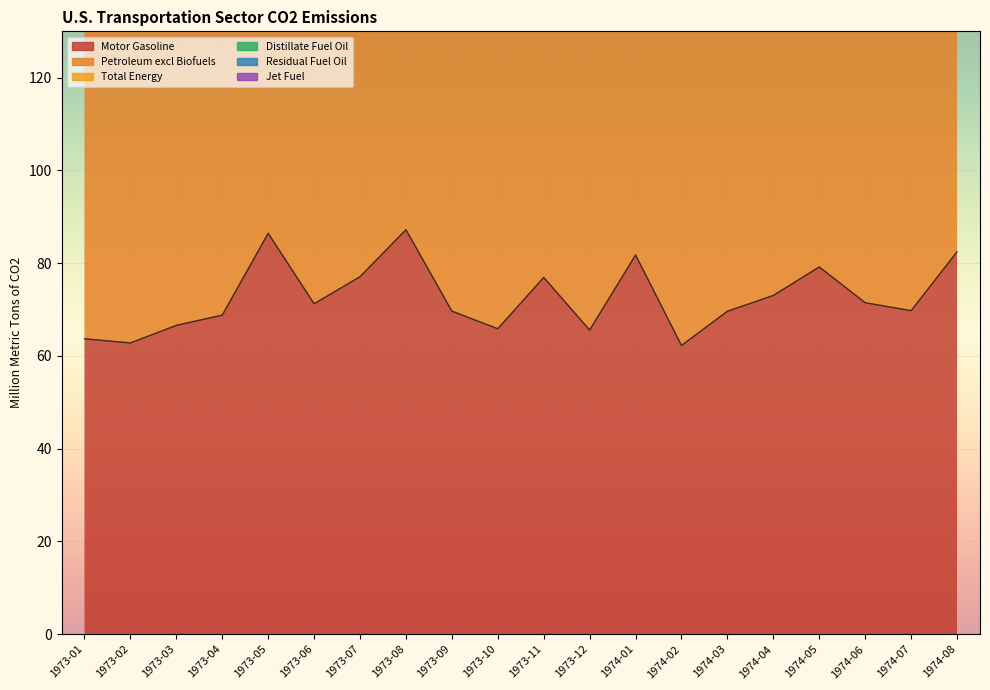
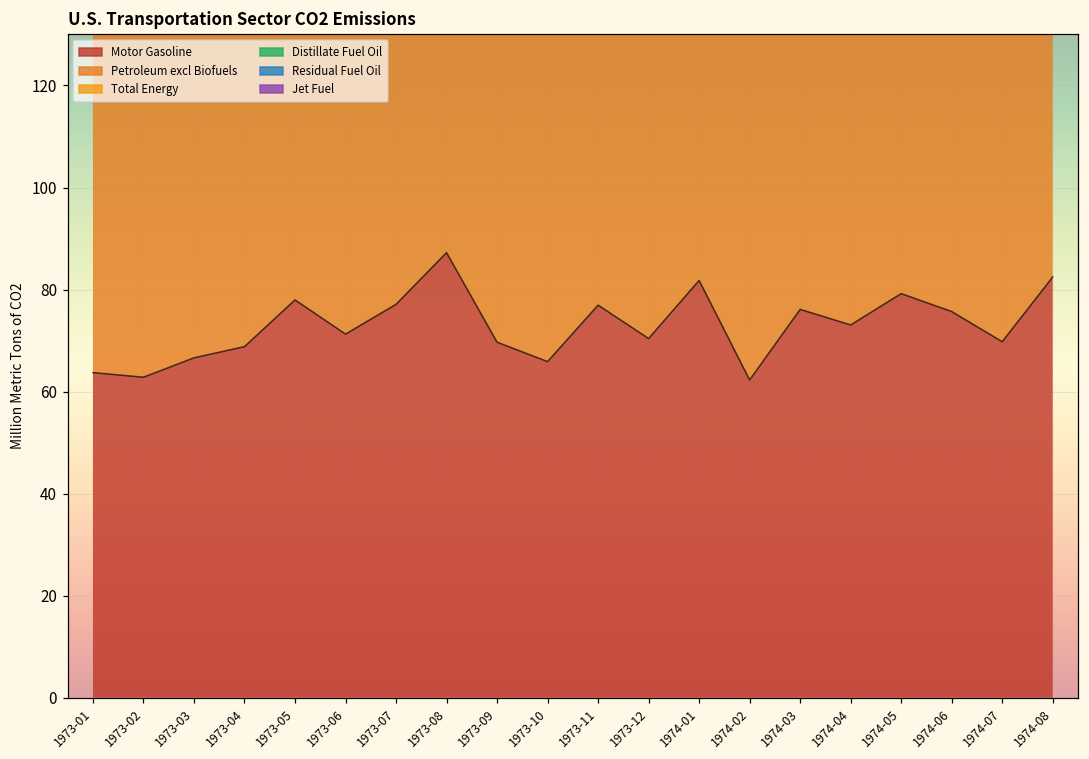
  {
    "Motor Gasoline": {
      "1973-01": 64,
      "1973-02": 63,
      "1973-03": 67,
      "1973-04": 69,
-     "1973-05": 86,
+     "1973-05": 78,
      "1973-06": 71,
      "1973-07": 77,
      "1973-08": 87,
      "1973-09": 70,
      "1973-10": 66,
      "1973-11": 77,
-     "1973-12": 66,
+     "1973-12": 70,
      "1974-01": 82,
      "1974-02": 62,
-     "1974-03": 70,
+     "1974-03": 76,
      "1974-04": 73,
      "1974-05": 79,
-     "1974-06": 71,
+     "1974-06": 76,
      "1974-07": 70,
      "1974-08": 82
    }
  }
